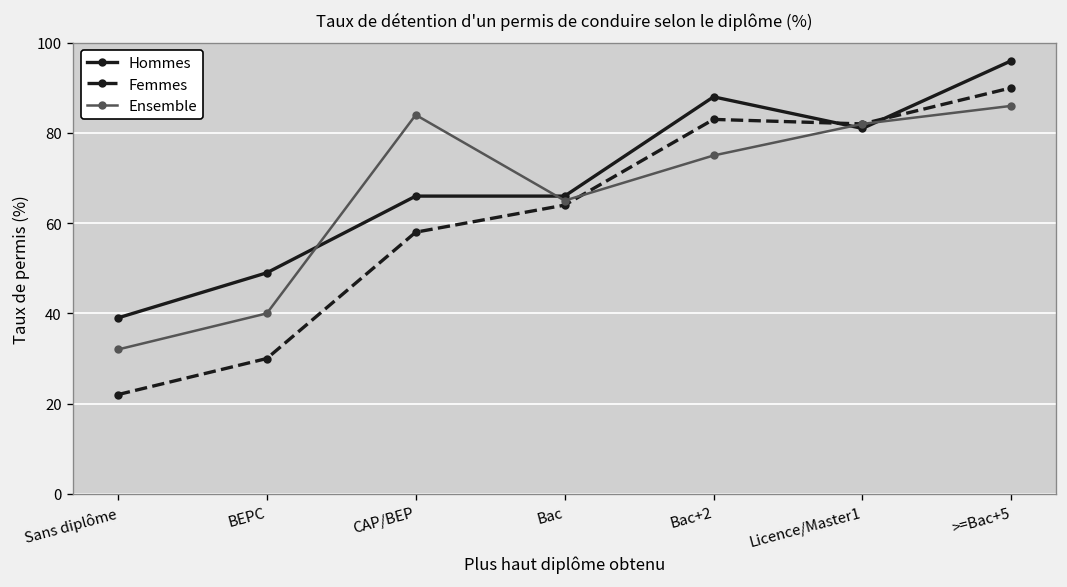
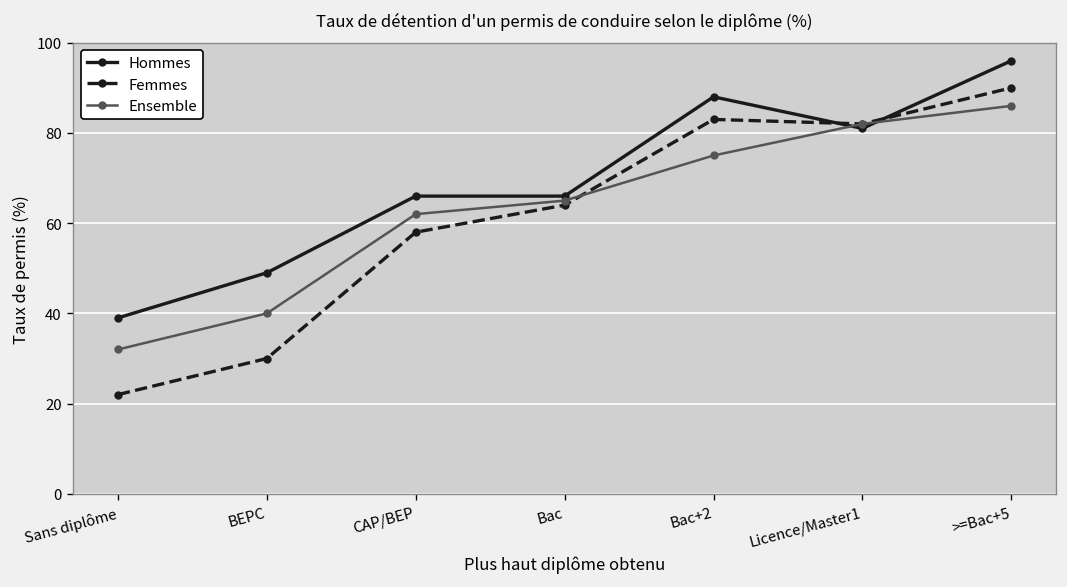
  {
    "Ensemble": {
      "Sans diplôme": 32,
      "BEPC": 40,
-     "CAP/BEP": 84,
+     "CAP/BEP": 62,
      "Bac": 65,
      "Bac+2": 75,
      ">=Bac+5": 86
    }
  }
